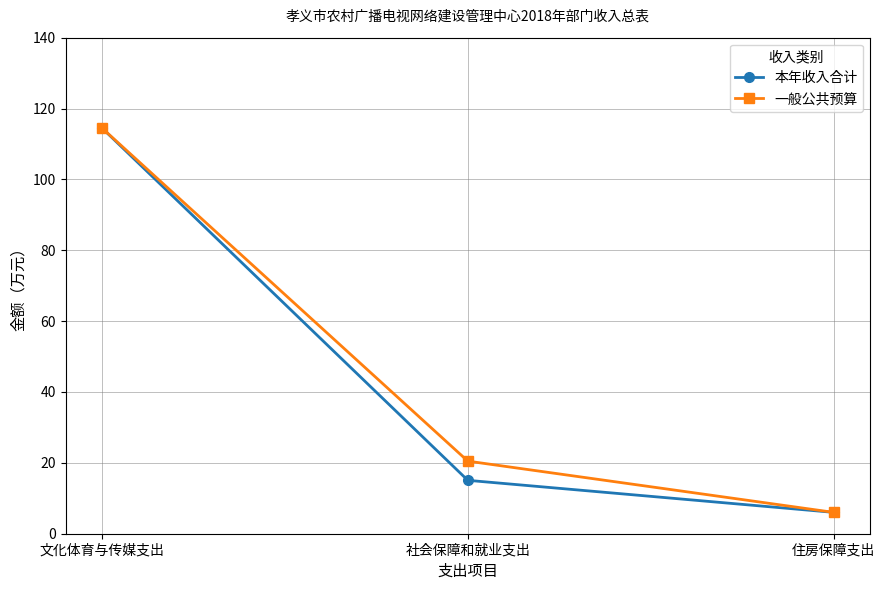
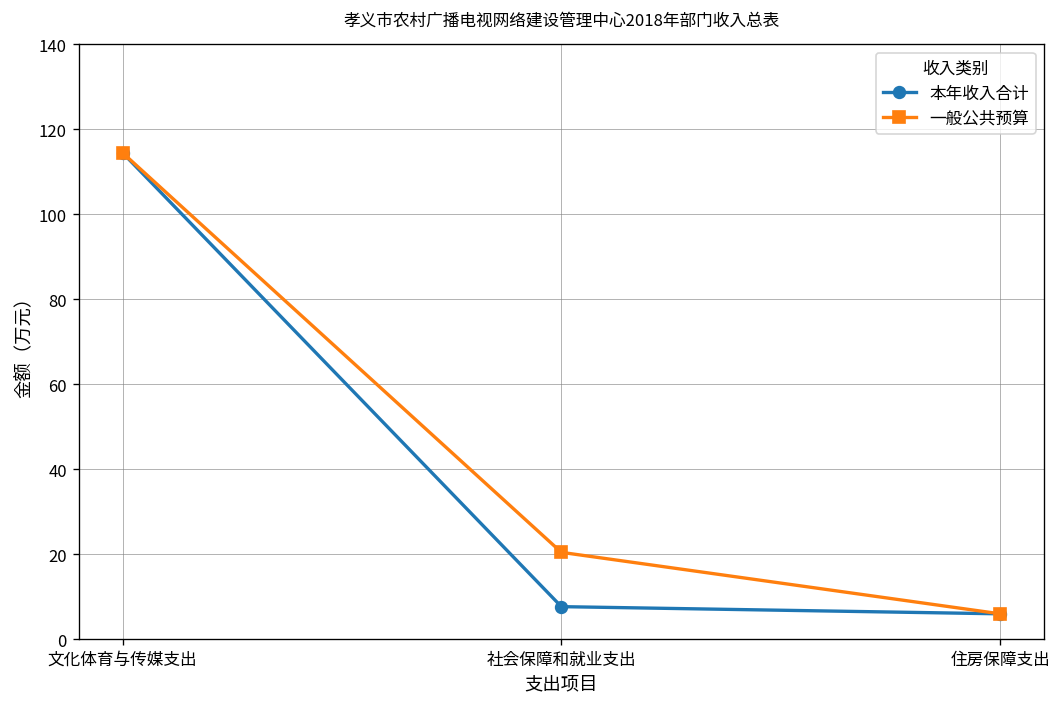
  {
    "本年收入合计": {
-     "社会保障和就业支出": 15
+     "社会保障和就业支出": 8
    },
    "一般公共预算": {
      "社会保障和就业支出": 20
    }
  }
